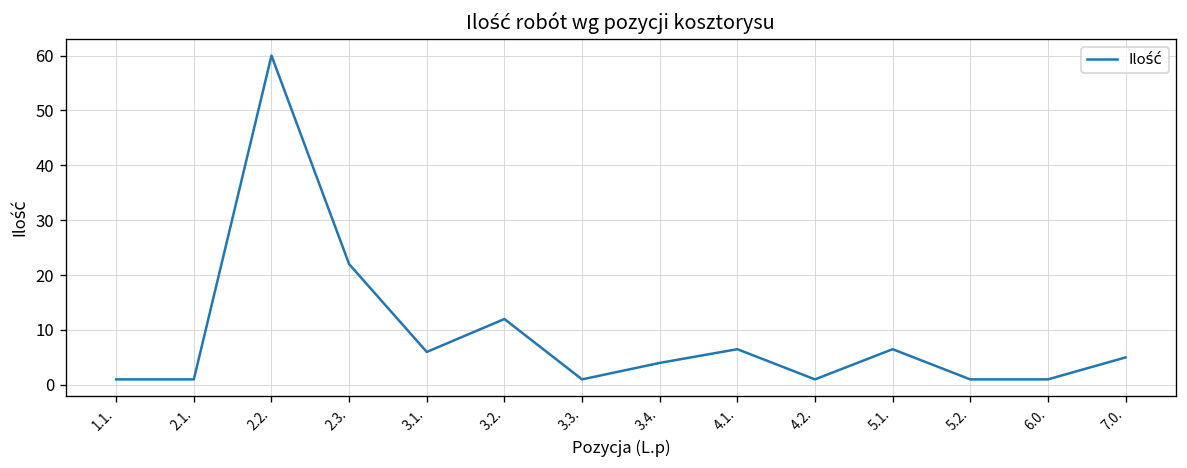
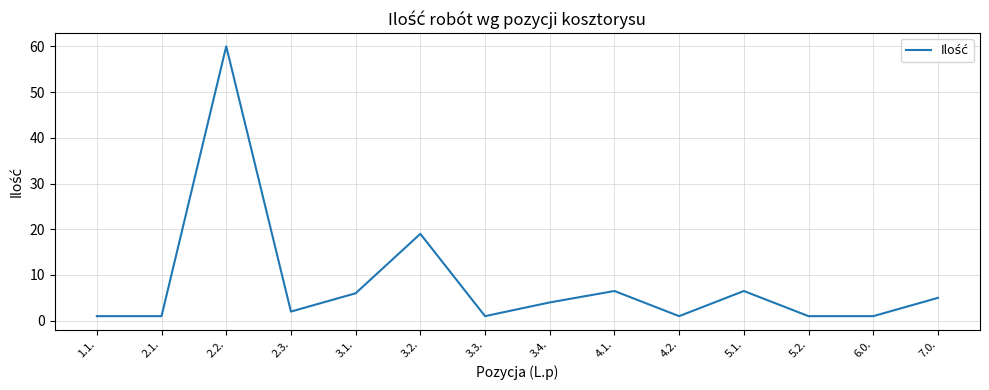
  {
    "1.1.": 1,
    "2.1.": 1,
    "2.2.": 60,
-   "2.3.": 22,
+   "2.3.": 2,
    "3.1.": 6,
-   "3.2.": 12,
+   "3.2.": 19,
    "3.3.": 1,
    "3.4.": 4,
    "4.1.": 7,
    "4.2.": 1,
    "5.1.": 7,
    "5.2.": 1,
    "6.0.": 1,
    "7.0.": 5
  }
